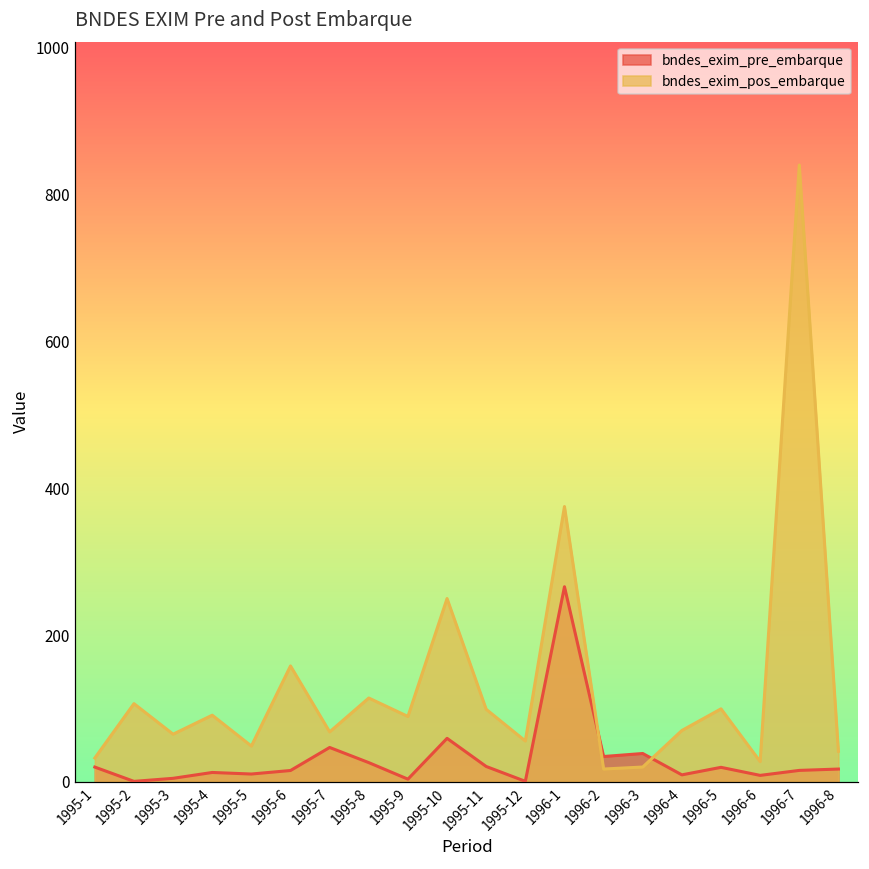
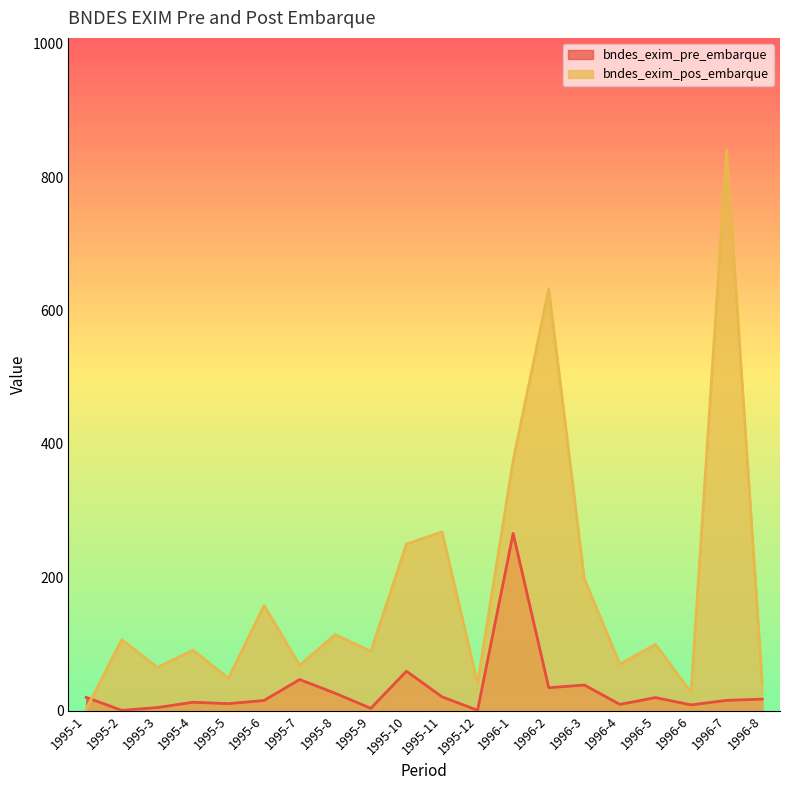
  {
    "bndes_exim_pre_embarque": {
      "1995-1": 20,
      "1995-2": 0,
      "1995-3": 0,
      "1995-4": 10,
      "1995-5": 10,
      "1995-6": 20,
      "1995-7": 50,
      "1995-8": 30,
      "1995-9": 0,
      "1995-10": 60,
      "1995-11": 20,
      "1995-12": 0,
      "1996-1": 270,
      "1996-2": 30,
      "1996-3": 40,
      "1996-4": 10,
      "1996-5": 20,
      "1996-6": 10,
      "1996-7": 20,
      "1996-8": 20
    },
    "bndes_exim_pos_embarque": {
-     "1995-1": 30,
+     "1995-1": 0,
      "1995-2": 110,
      "1995-3": 60,
      "1995-4": 90,
      "1995-5": 50,
      "1995-6": 160,
      "1995-7": 70,
      "1995-8": 110,
      "1995-9": 90,
      "1995-10": 250,
-     "1995-11": 100,
-     "1995-12": 60,
+     "1995-11": 270,
+     "1995-12": 40,
      "1996-1": 380,
-     "1996-2": 20,
-     "1996-3": 20,
+     "1996-2": 630,
+     "1996-3": 200,
      "1996-4": 70,
      "1996-5": 100,
      "1996-6": 30,
      "1996-7": 840,
      "1996-8": 40
    }
  }
